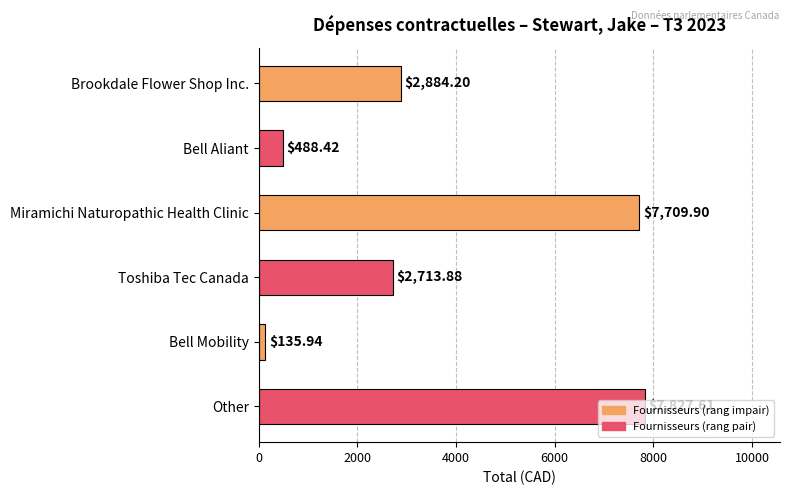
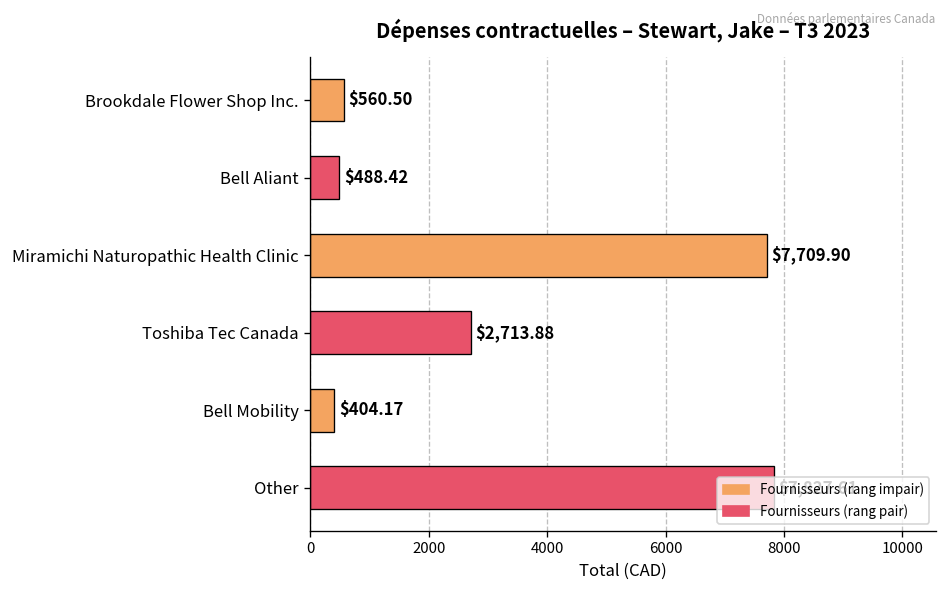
  {
-   "Brookdale Flower Shop Inc.": "$2,884.20",
+   "Brookdale Flower Shop Inc.": "$560.50",
    "Bell Aliant": "$488.42",
    "Miramichi Naturopathic Health Clinic": "$7,709.90",
    "Toshiba Tec Canada": "$2,713.88",
-   "Bell Mobility": "$135.94"
+   "Bell Mobility": "$404.17"
  }
